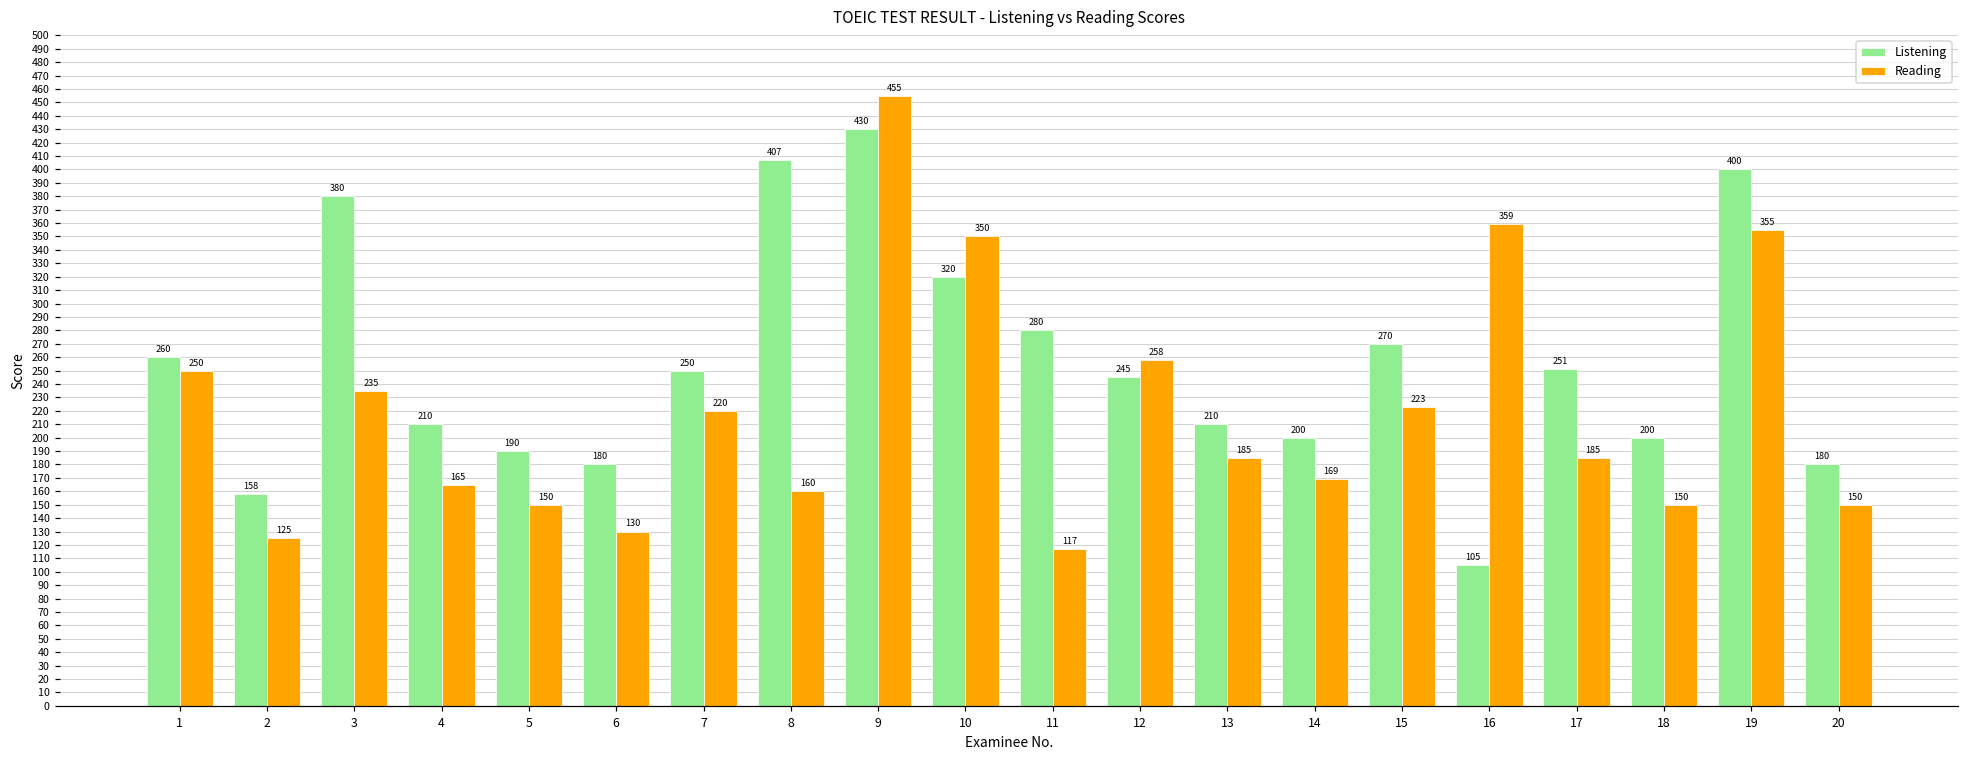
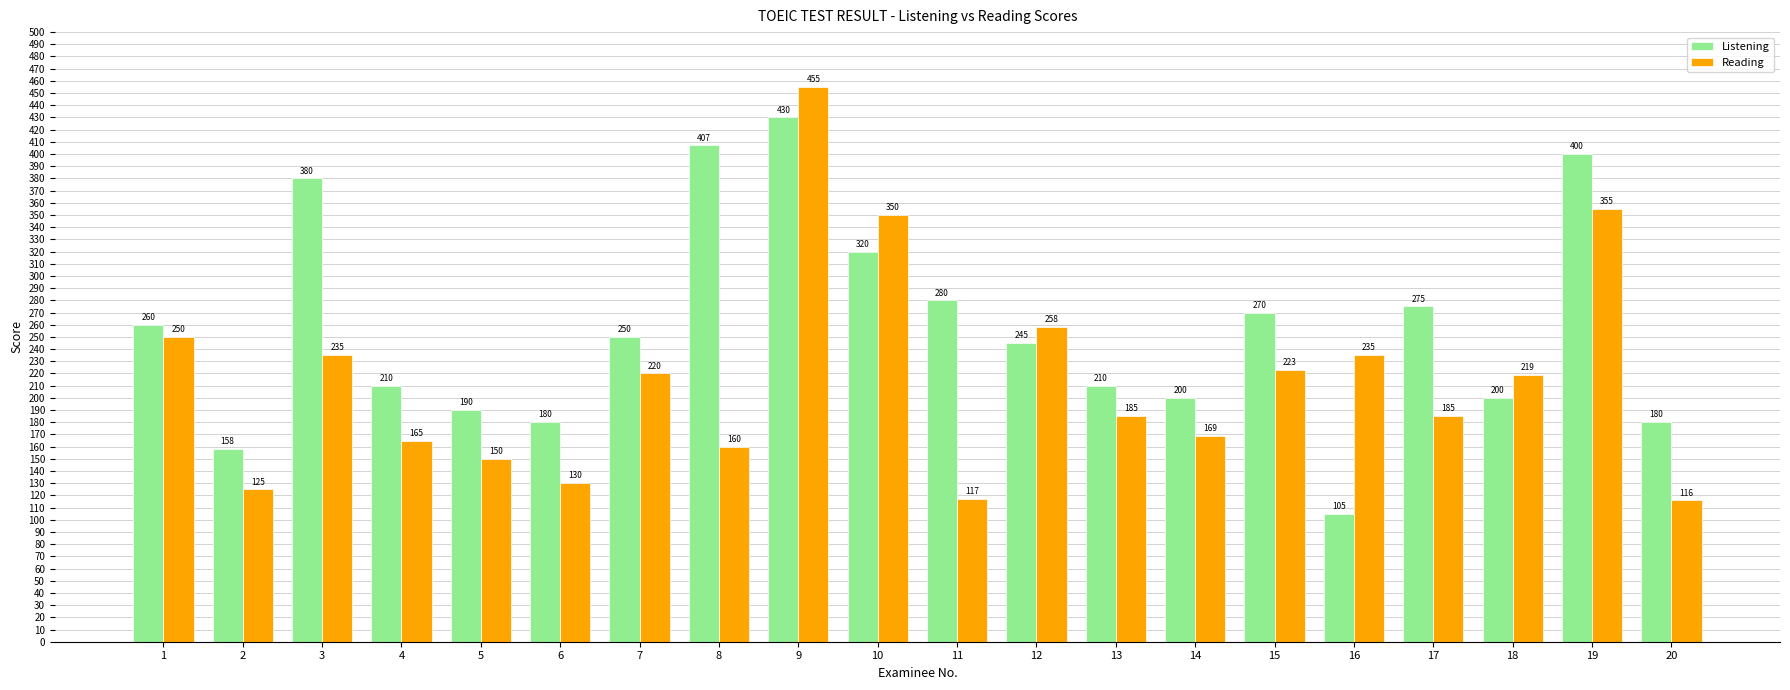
  {
    "Listening": {
      "1": 260,
      "2": 158,
      "3": 380,
      "4": 210,
      "5": 190,
      "6": 180,
      "7": 250,
      "8": 407,
      "9": 430,
      "10": 320,
      "11": 280,
      "12": 245,
      "13": 210,
      "14": 200,
      "15": 270,
      "16": 105,
-     "17": 251,
+     "17": 275,
      "18": 200,
      "19": 400,
      "20": 180
    },
    "Reading": {
      "1": 250,
      "2": 125,
      "3": 235,
      "4": 165,
      "5": 150,
      "6": 130,
      "7": 220,
      "8": 160,
      "9": 455,
      "10": 350,
      "11": 117,
      "12": 258,
      "13": 185,
      "14": 169,
      "15": 223,
-     "16": 359,
+     "16": 235,
      "17": 185,
-     "18": 150,
+     "18": 219,
      "19": 355,
-     "20": 150
+     "20": 116
    }
  }
